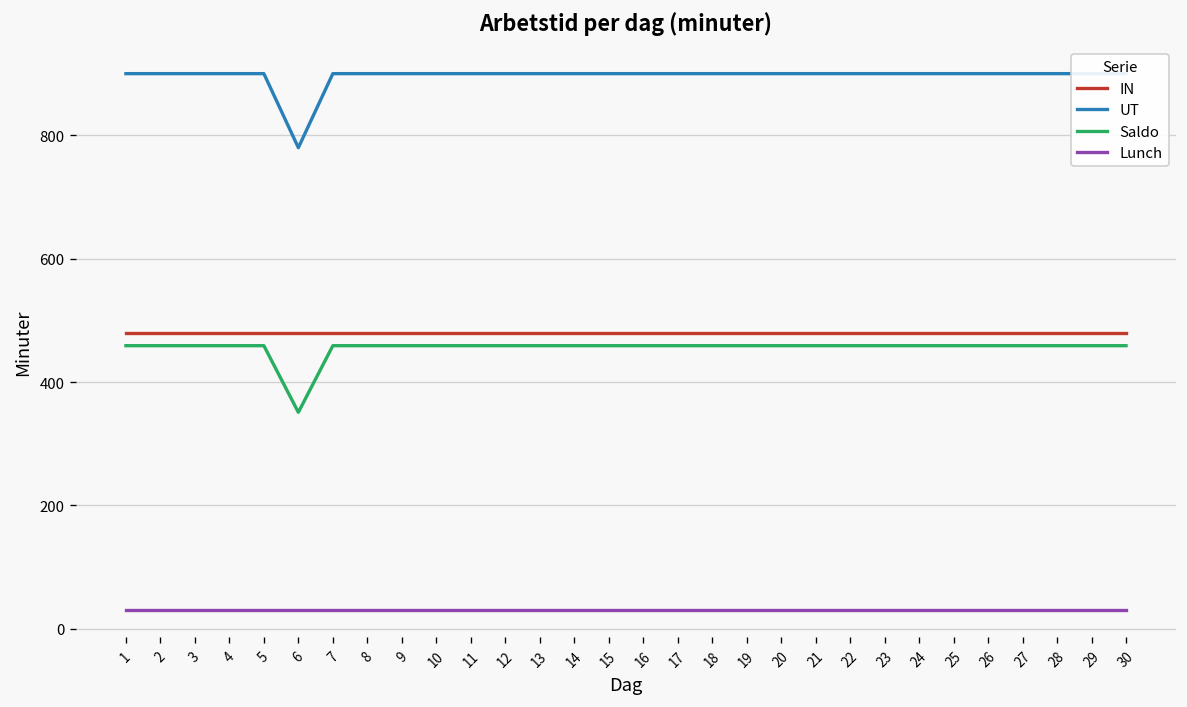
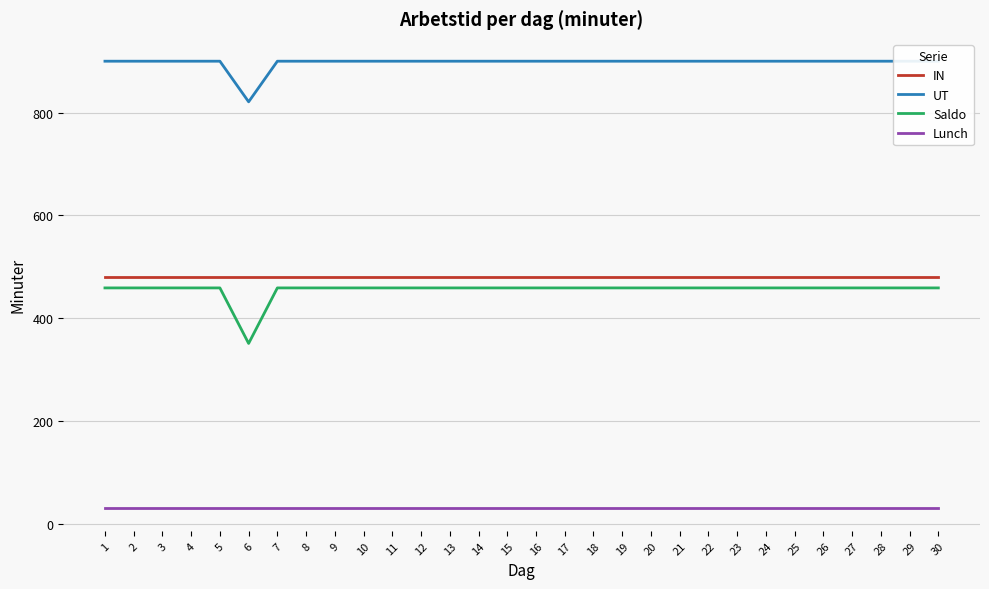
  {
    "IN": {
      "1": 480,
      "2": 480,
      "3": 480,
      "4": 480,
      "5": 480,
      "6": 480,
      "7": 480,
      "8": 480,
      "9": 480,
      "10": 480,
      "11": 480,
      "12": 480,
      "13": 480,
      "14": 480,
      "15": 480,
      "16": 480,
      "17": 480,
      "18": 480,
      "19": 480,
      "20": 480,
      "21": 480,
      "22": 480,
      "23": 480,
      "24": 480,
      "25": 480,
      "26": 480,
      "27": 480,
      "28": 480,
      "29": 480,
      "30": 480
    },
    "UT": {
      "1": 900,
      "2": 900,
      "3": 900,
      "4": 900,
      "5": 900,
-     "6": 780,
+     "6": 820,
      "7": 900,
      "8": 900,
      "9": 900,
      "10": 900,
      "11": 900,
      "12": 900,
      "13": 900,
      "14": 900,
      "15": 900,
      "16": 900,
      "17": 900,
      "18": 900,
      "19": 900,
      "20": 900,
      "21": 900,
      "22": 900,
      "23": 900,
      "24": 900,
      "25": 900,
      "26": 900,
      "27": 900,
      "28": 900
    },
    "Saldo": {
      "1": 460,
      "2": 460,
      "3": 460,
      "4": 460,
      "5": 460,
      "6": 350,
      "7": 460,
      "8": 460,
      "9": 460,
      "10": 460,
      "11": 460,
      "12": 460,
      "13": 460,
      "14": 460,
      "15": 460,
      "16": 460,
      "17": 460,
      "18": 460,
      "19": 460,
      "20": 460,
      "21": 460,
      "22": 460,
      "23": 460,
      "24": 460,
      "25": 460,
      "26": 460,
      "27": 460,
      "28": 460,
      "29": 460,
      "30": 460
    },
    "Lunch": {
      "1": 30,
      "2": 30,
      "3": 30,
      "4": 30,
      "5": 30,
      "6": 30,
      "7": 30,
      "8": 30,
      "9": 30,
      "10": 30,
      "11": 30,
      "12": 30,
      "13": 30,
      "14": 30,
      "15": 30,
      "16": 30,
      "17": 30,
      "18": 30,
      "19": 30,
      "20": 30,
      "21": 30,
      "22": 30,
      "23": 30,
      "24": 30,
      "25": 30,
      "26": 30,
      "27": 30,
      "28": 30,
      "29": 30,
      "30": 30
    }
  }
